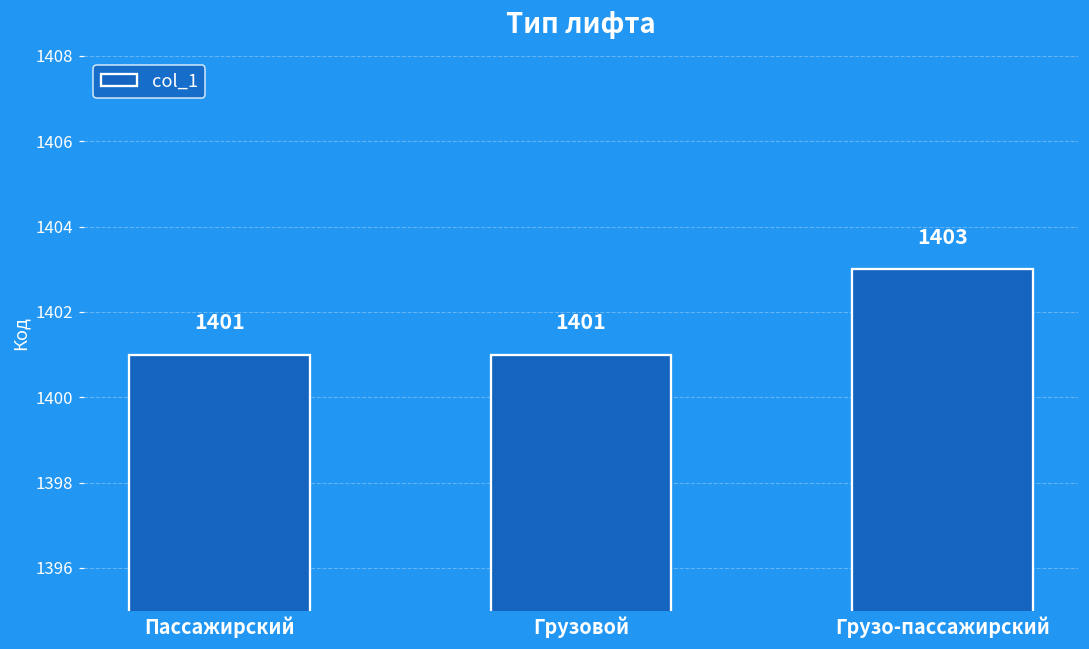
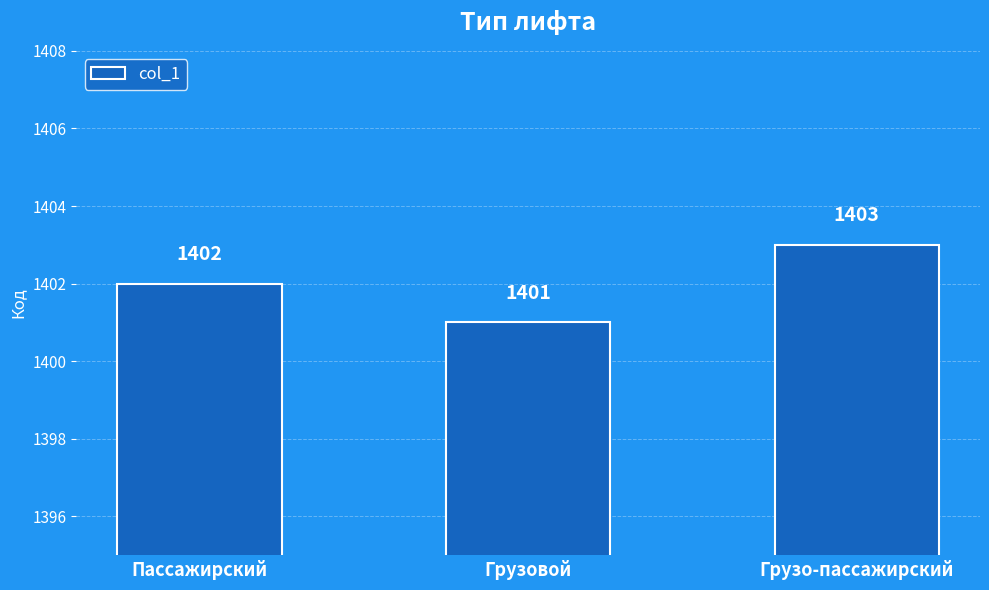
  {
-   "Пассажирский": 1401,
+   "Пассажирский": 1402,
    "Грузовой": 1401,
    "Грузо-пассажирский": 1403
  }
